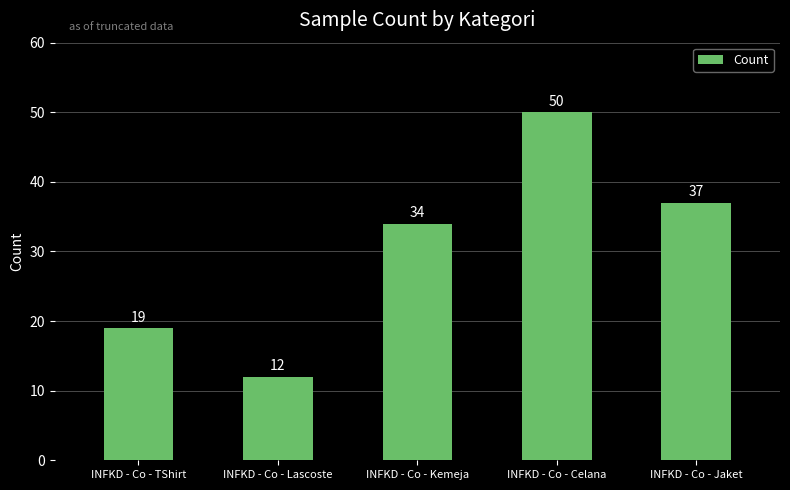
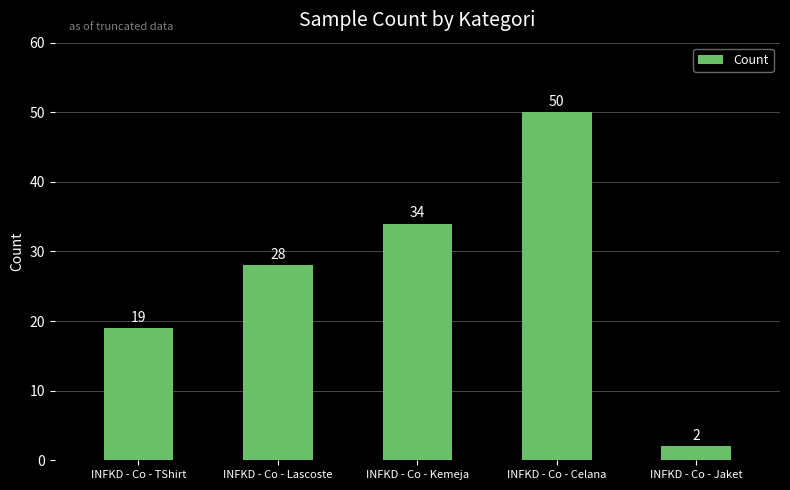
  {
    "INFKD - Co - TShirt": 19,
-   "INFKD - Co - Lascoste": 12,
+   "INFKD - Co - Lascoste": 28,
    "INFKD - Co - Kemeja": 34,
    "INFKD - Co - Celana": 50,
-   "INFKD - Co - Jaket": 37
+   "INFKD - Co - Jaket": 2
  }
